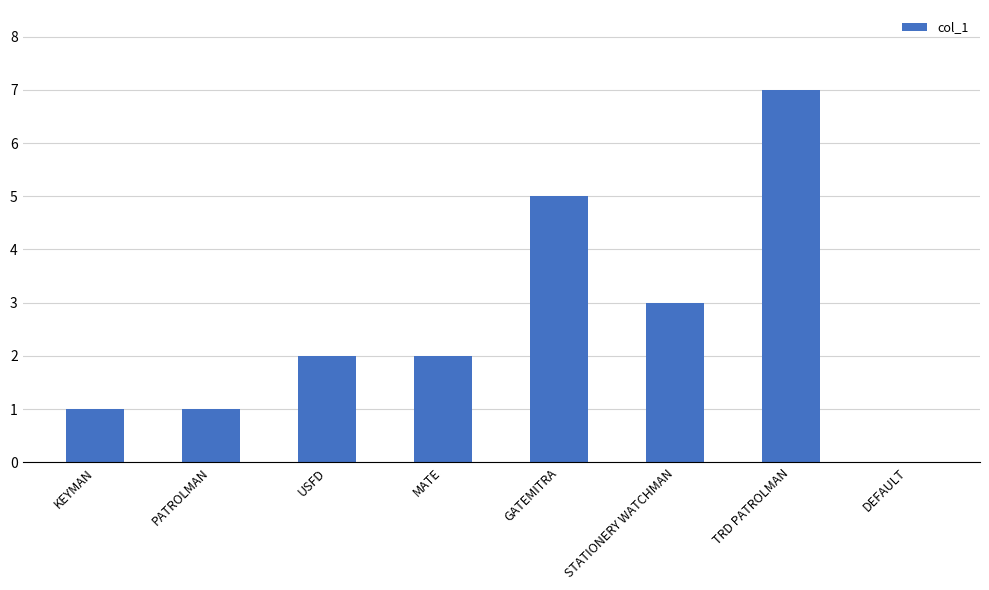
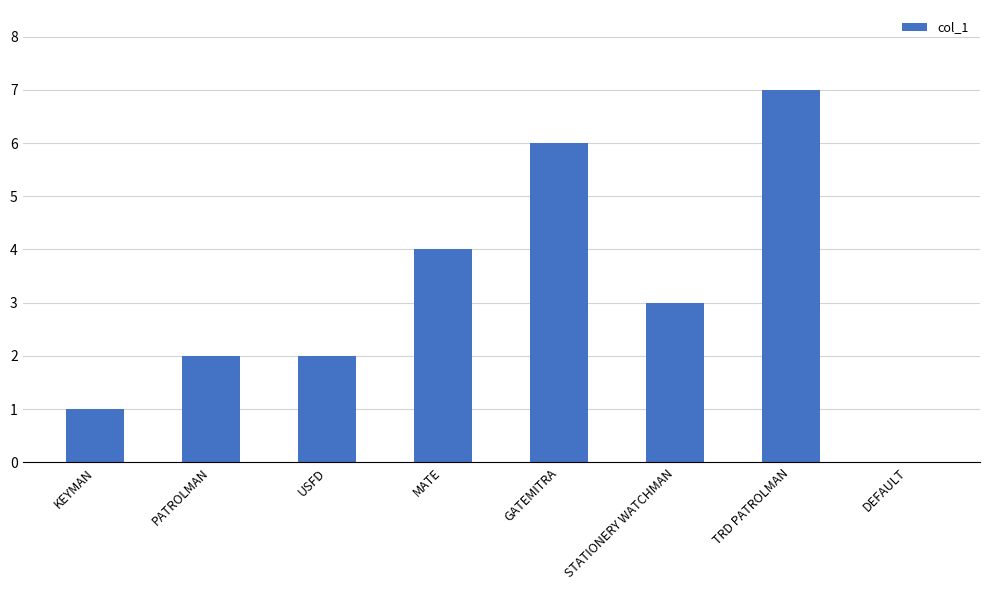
  {
    "KEYMAN": 1,
-   "PATROLMAN": 1,
+   "PATROLMAN": 2,
    "USFD": 2,
-   "MATE": 2,
-   "GATEMITRA": 5,
+   "MATE": 4,
+   "GATEMITRA": 6,
    "STATIONERY WATCHMAN": 3,
    "TRD PATROLMAN": 7,
    "DEFAULT": 0
  }
